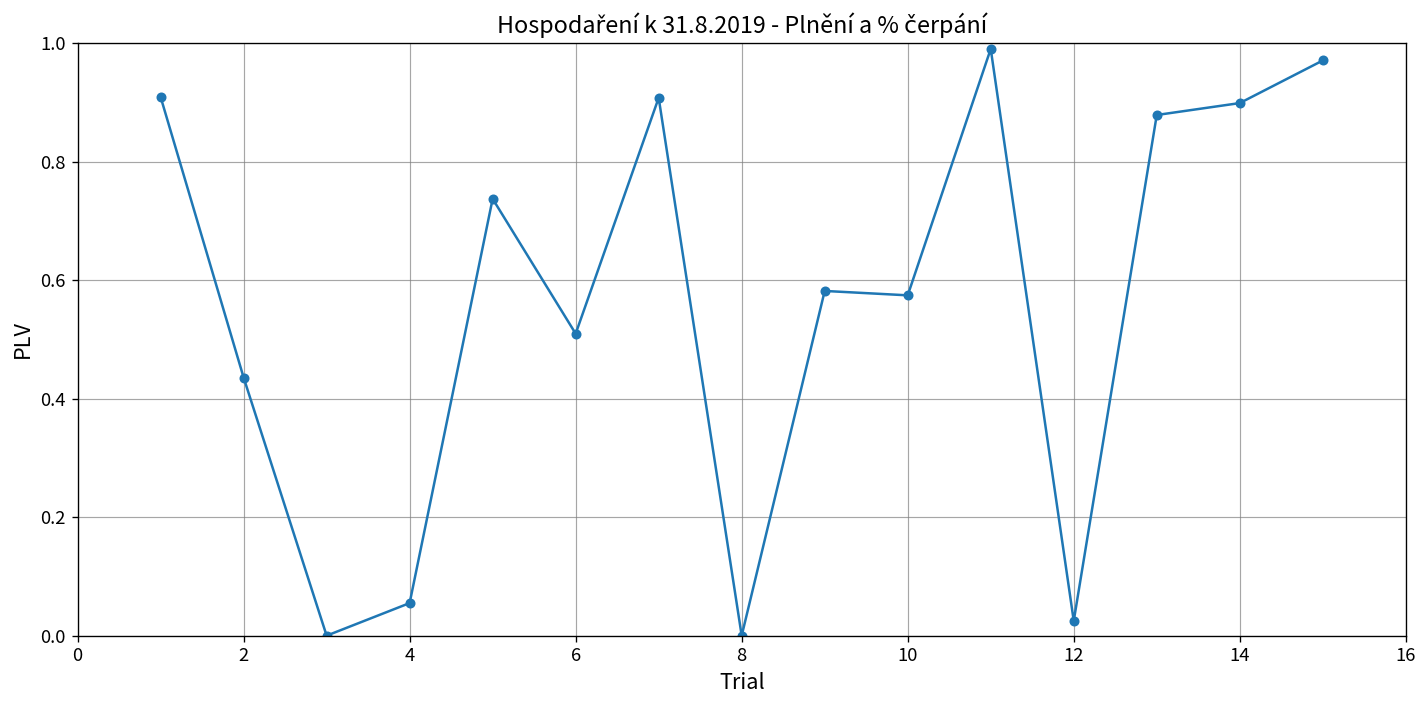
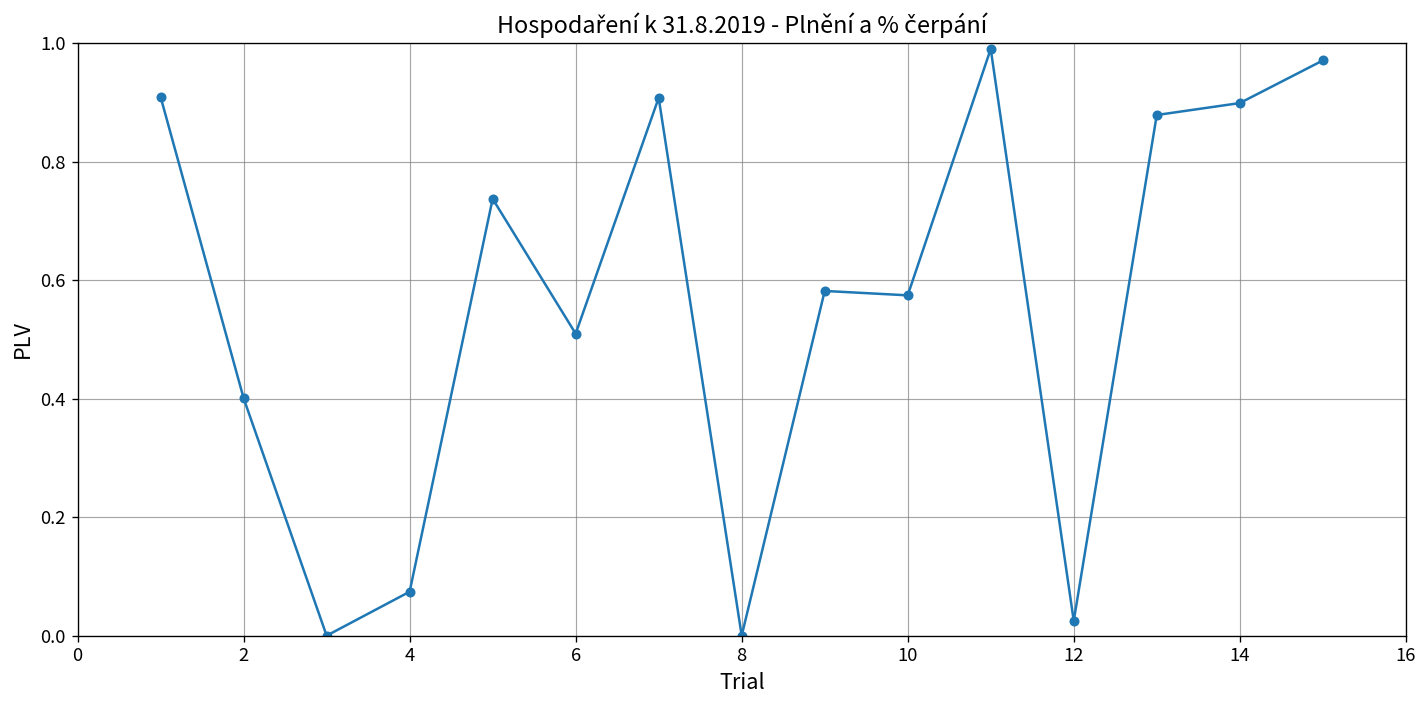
  {
-   "2": 0.44,
-   "4": 0.05,
+   "2": 0.40,
+   "4": 0.07,
    "6": 0.51,
    "8": 0.00,
    "10": 0.57,
    "12": 0.02,
    "14": 0.90
  }
